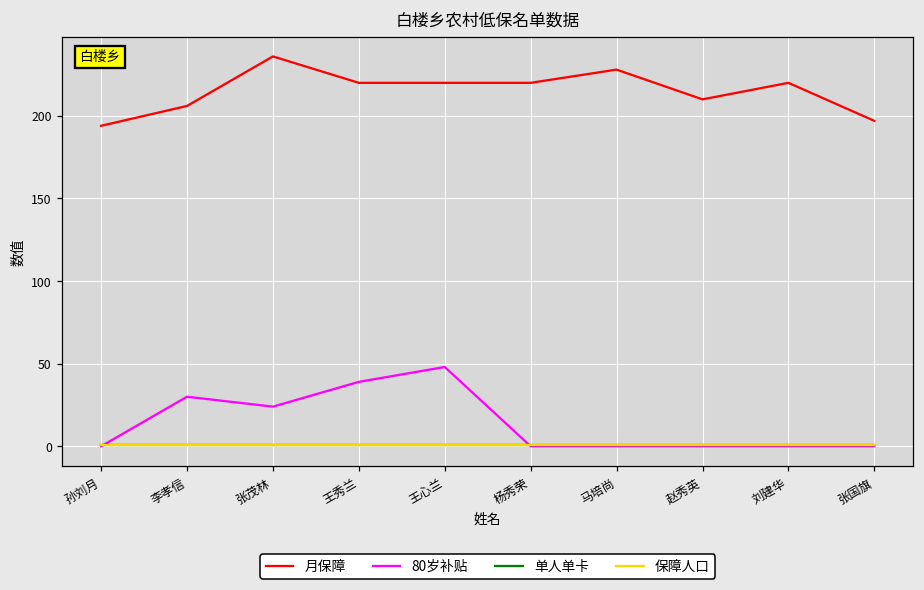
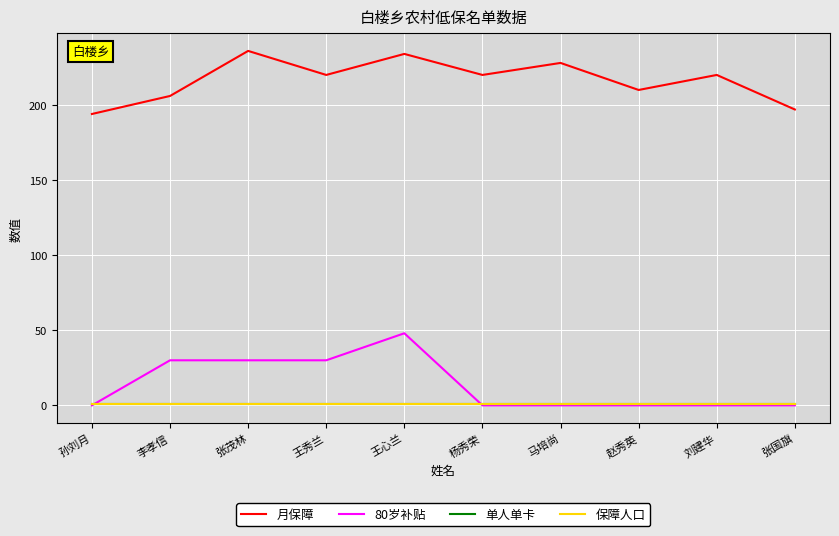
  {
    "月保障": {
      "孙刘月": 194,
      "李孝信": 206,
      "张茂林": 236,
      "王秀兰": 220,
-     "王心兰": 220,
+     "王心兰": 234,
      "杨秀荣": 220,
      "马培尚": 228,
      "赵秀英": 210,
      "刘建华": 220,
      "张国旗": 197
    },
    "80岁补贴": {
      "李孝信": 30,
-     "张茂林": 24,
-     "王秀兰": 39,
+     "张茂林": 30,
+     "王秀兰": 30,
      "王心兰": 48
    },
    "保障人口": {
      "李孝信": 1,
      "张茂林": 1,
      "王秀兰": 1,
      "王心兰": 1
    }
  }
